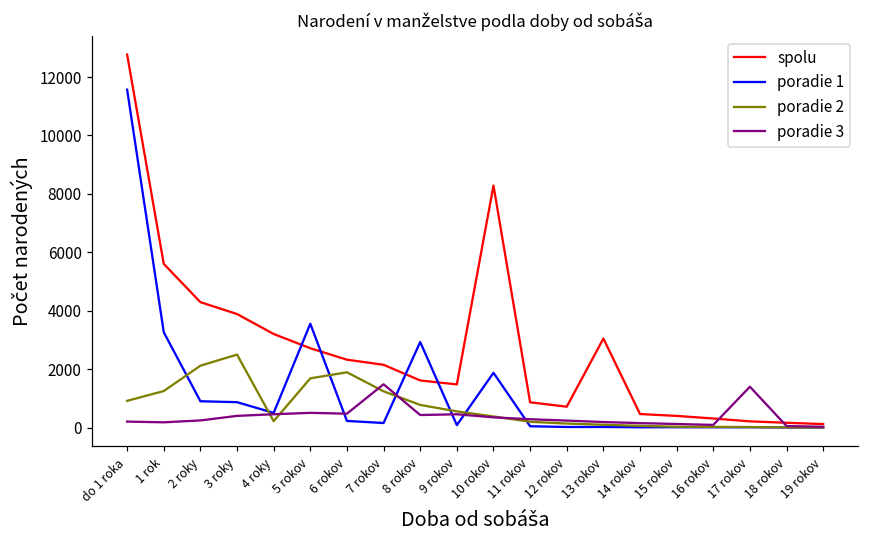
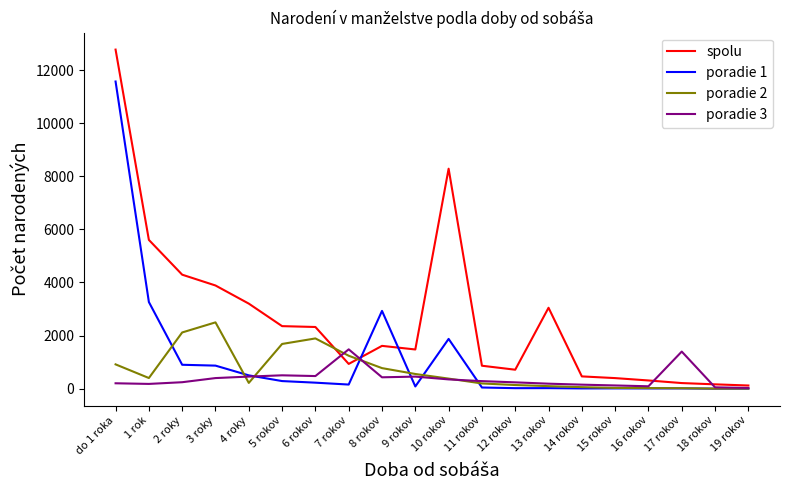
  {
    "spolu": {
      "do 1 roka": 12800,
      "1 rok": 5600,
      "2 roky": 4300,
      "3 roky": 3900,
      "4 roky": 3200,
-     "5 rokov": 2700,
+     "5 rokov": 2400,
      "6 rokov": 2300,
-     "7 rokov": 2100,
+     "7 rokov": 900,
      "8 rokov": 1600,
      "9 rokov": 1500,
      "10 rokov": 8300,
      "11 rokov": 900,
      "12 rokov": 700,
      "13 rokov": 3000,
      "14 rokov": 500,
      "15 rokov": 400,
      "16 rokov": 300,
      "17 rokov": 200,
      "18 rokov": 200
    },
    "poradie 1": {
      "do 1 roka": 11600,
      "1 rok": 3300,
      "2 roky": 900,
      "3 roky": 900,
-     "5 rokov": 3600,
+     "5 rokov": 300,
      "6 rokov": 200,
      "7 rokov": 200,
      "8 rokov": 2900,
      "9 rokov": 100,
      "10 rokov": 1900,
      "11 rokov": 0,
      "12 rokov": 0
    },
    "poradie 2": {
      "do 1 roka": 900,
-     "1 rok": 1300,
+     "1 rok": 400,
      "2 roky": 2100,
      "3 roky": 2500,
      "4 roky": 200,
      "5 rokov": 1700,
      "6 rokov": 1900,
      "7 rokov": 1200,
      "8 rokov": 800,
      "9 rokov": 600,
      "12 rokov": 100
    },
    "poradie 3": {
      "do 1 roka": 200,
      "1 rok": 200,
      "2 roky": 200,
      "3 roky": 400,
      "5 rokov": 500,
      "6 rokov": 500,
      "7 rokov": 1500,
      "8 rokov": 400,
      "9 rokov": 500,
      "12 rokov": 200,
      "17 rokov": 1400
    }
  }
